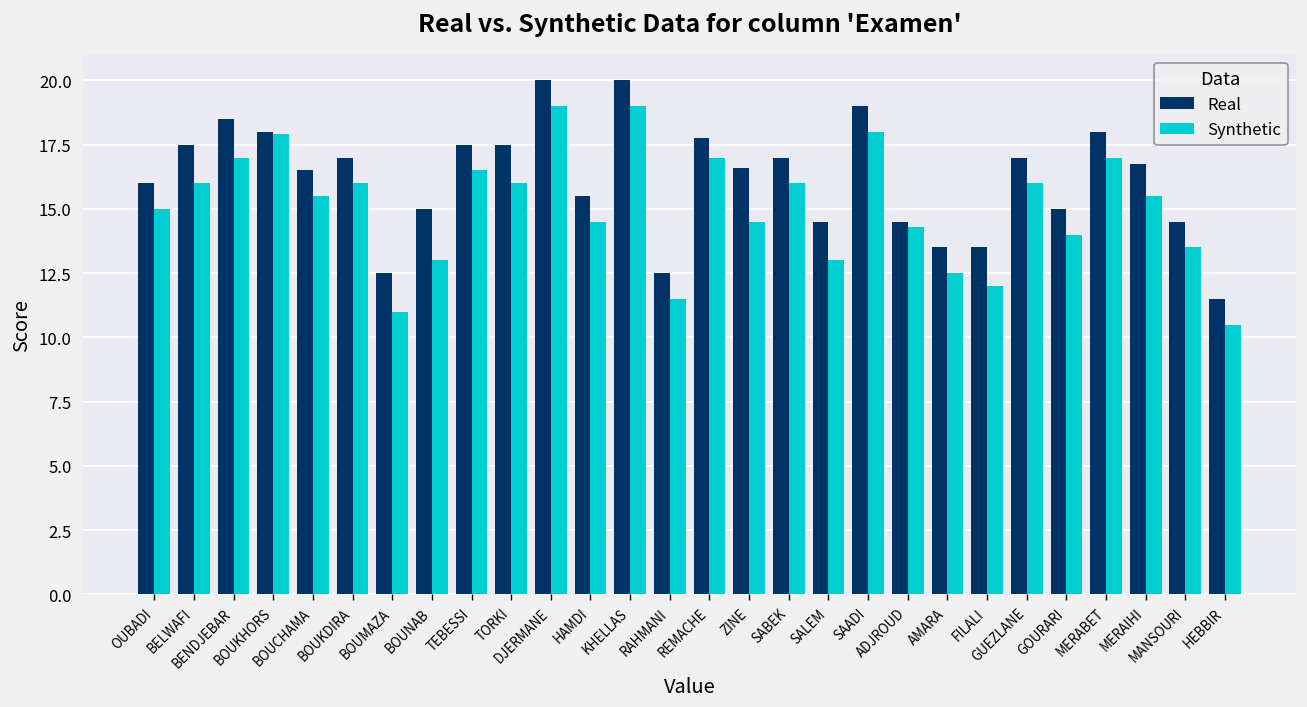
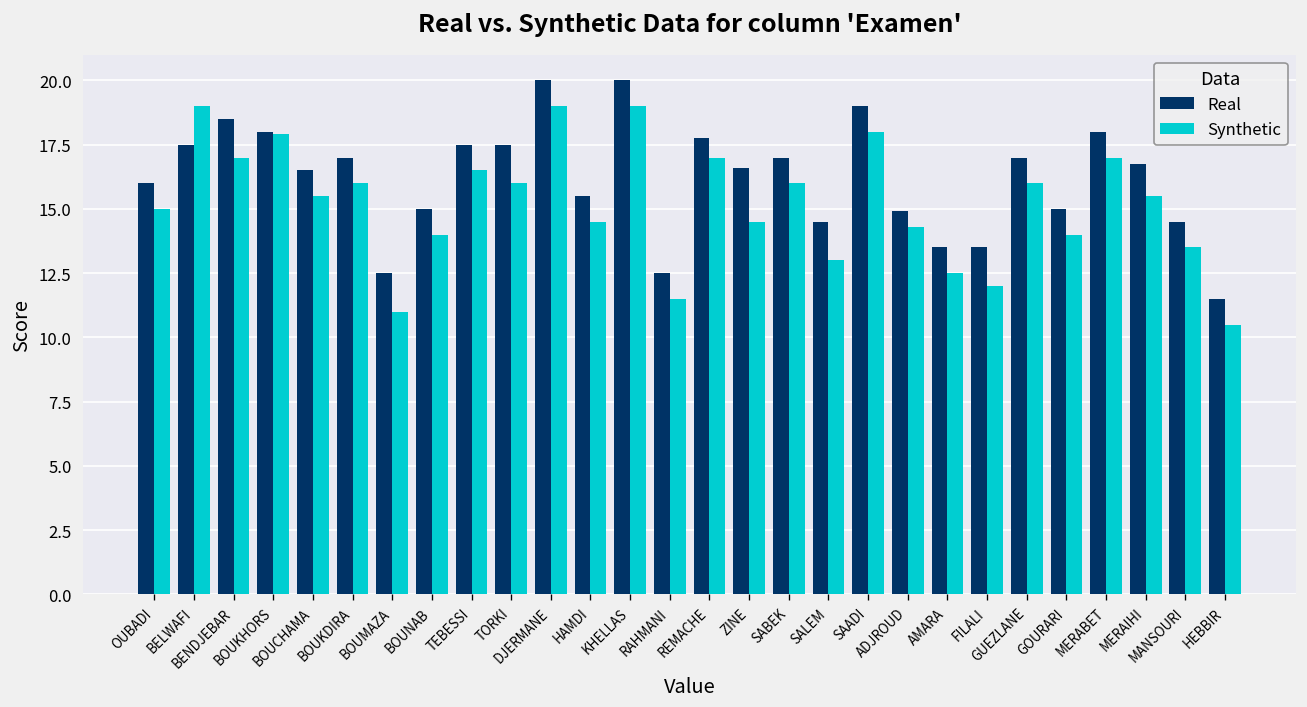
  {
    "Real": {
      "OUBADI": 16.0,
      "BELWAFI": 17.5,
      "BENDJEBAR": 18.5,
      "BOUKHORS": 18.0,
      "BOUCHAMA": 16.5,
      "BOUKDIRA": 17.0,
      "BOUMAZA": 12.5,
      "BOUNAB": 15.0,
      "TEBESSI": 17.5,
      "TORKI": 17.5,
      "DJERMANE": 20.0,
      "HAMDI": 15.5,
      "KHELLAS": 20.0,
      "RAHMANI": 12.5,
      "REMACHE": 17.8,
      "ZINE": 16.6,
      "SABEK": 17.0,
      "SALEM": 14.5,
      "SAADI": 19.0,
-     "ADJROUD": 14.5,
+     "ADJROUD": 14.9,
      "AMARA": 13.5,
      "FILALI": 13.5,
      "GUEZLANE": 17.0,
      "GOURARI": 15.0,
      "MERABET": 18.0,
      "MERAIHI": 16.8,
      "MANSOURI": 14.5,
      "HEBBIR": 11.5
    },
    "Synthetic": {
      "OUBADI": 15,
-     "BELWAFI": 16,
+     "BELWAFI": 19,
      "BENDJEBAR": 17,
      "BOUKHORS": 18,
      "BOUCHAMA": 15.5,
      "BOUKDIRA": 16,
      "BOUMAZA": 11,
-     "BOUNAB": 13,
+     "BOUNAB": 14,
      "TEBESSI": 16.5,
      "TORKI": 16,
      "DJERMANE": 19,
      "HAMDI": 14.5,
      "KHELLAS": 19,
      "RAHMANI": 11.5,
      "REMACHE": 17,
      "ZINE": 14.5,
      "SABEK": 16,
      "SALEM": 13,
      "SAADI": 18,
      "ADJROUD": 14.3,
      "AMARA": 12.5,
      "FILALI": 12,
      "GUEZLANE": 16,
      "GOURARI": 14,
      "MERABET": 17,
      "MERAIHI": 15.5,
      "MANSOURI": 13.5,
      "HEBBIR": 10.5
    }
  }
